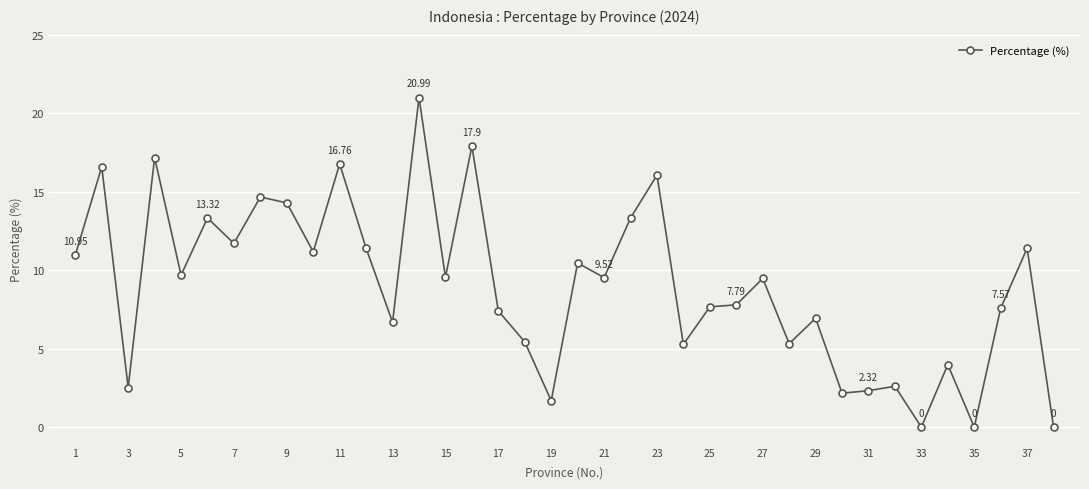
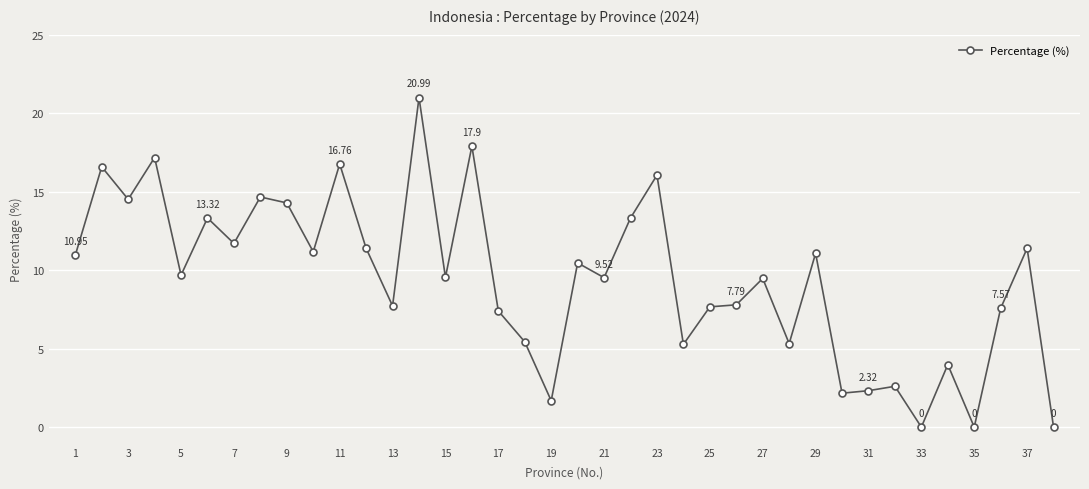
  {
-   "3": 2.5,
+   "3": 14.5,
    "5": 9.7,
    "7": 11.7,
    "9": 14.3,
-   "13": 6.7,
+   "13": 7.7,
    "15": 9.5,
    "17": 7.4,
    "19": 1.7,
    "23": 16.1,
    "25": 7.7,
    "27": 9.5,
-   "29": 6.9,
+   "29": 11.1,
    "37": 11.4
  }
